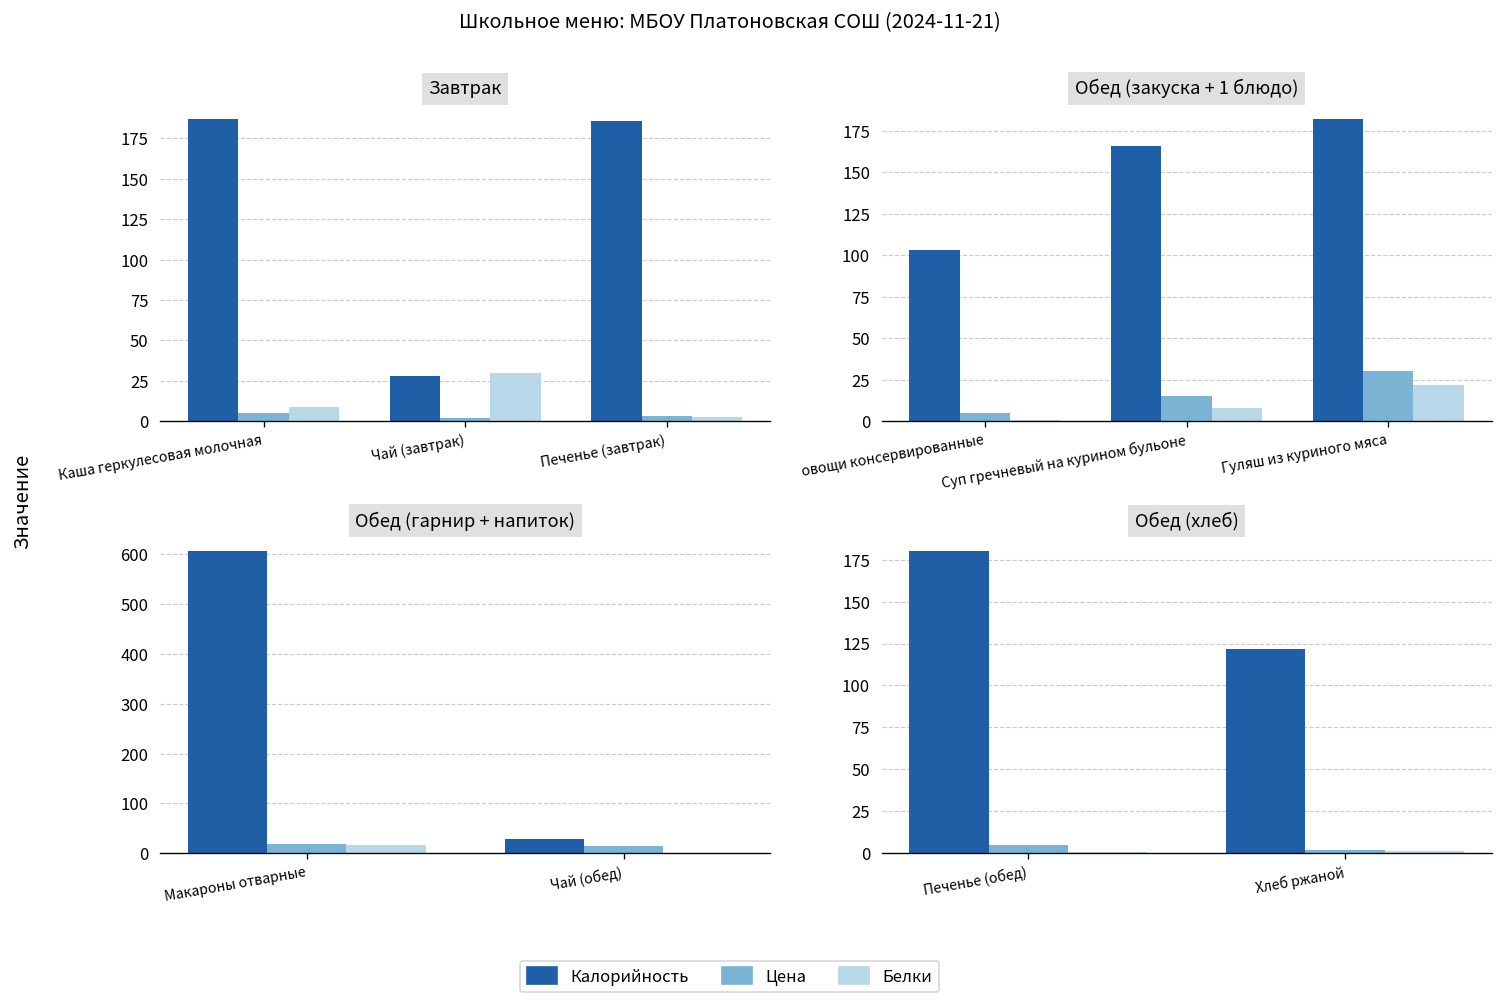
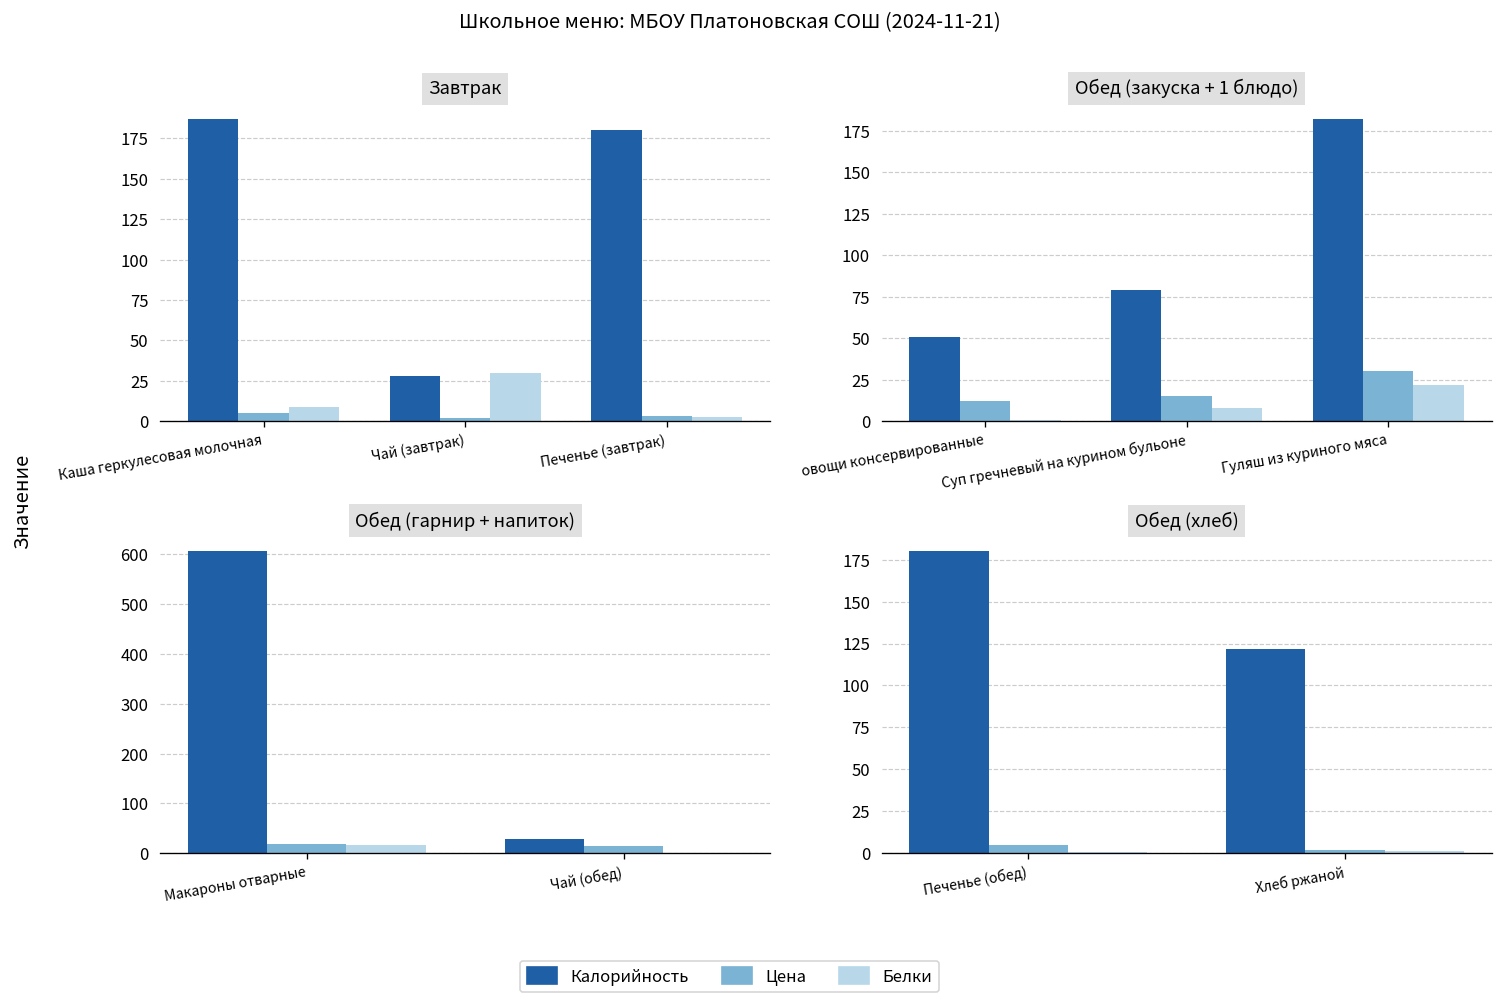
  {
    "Завтрак": {
      "Калорийность": {
        "Каша геркулесовая молочная": 187,
        "Чай (завтрак)": 28,
-       "Печенье (завтрак)": 186
+       "Печенье (завтрак)": 180
      },
      "Цена": {
        "Каша геркулесовая молочная": 5,
        "Чай (завтрак)": 2,
        "Печенье (завтрак)": 3
      },
      "Белки": {
        "Каша геркулесовая молочная": 9,
        "Чай (завтрак)": 30,
        "Печенье (завтрак)": 2
      }
    },
    "Обед (закуска + 1 блюдо)": {
      "Калорийность": {
-       "овощи консервированные": 103,
-       "Суп гречневый на курином бульоне": 166,
+       "овощи консервированные": 51,
+       "Суп гречневый на курином бульоне": 79,
        "Гуляш из куриного мяса": 182
      },
      "Цена": {
-       "овощи консервированные": 5,
+       "овощи консервированные": 12,
        "Суп гречневый на курином бульоне": 15,
        "Гуляш из куриного мяса": 30
      },
      "Белки": {
        "Суп гречневый на курином бульоне": 8,
        "Гуляш из куриного мяса": 22
      }
    },
    "Обед (гарнир + напиток)": {
      "Калорийность": {
        "Макароны отварные": 610,
        "Чай (обед)": 30
      },
      "Цена": {
        "Макароны отварные": 20,
        "Чай (обед)": 10
      },
      "Белки": {
        "Макароны отварные": 20
      }
    },
    "Обед (хлеб)": {
      "Калорийность": {
        "Печенье (обед)": 180,
        "Хлеб ржаной": 122
      },
      "Цена": {
        "Печенье (обед)": 5,
        "Хлеб ржаной": 2
      }
    }
  }
